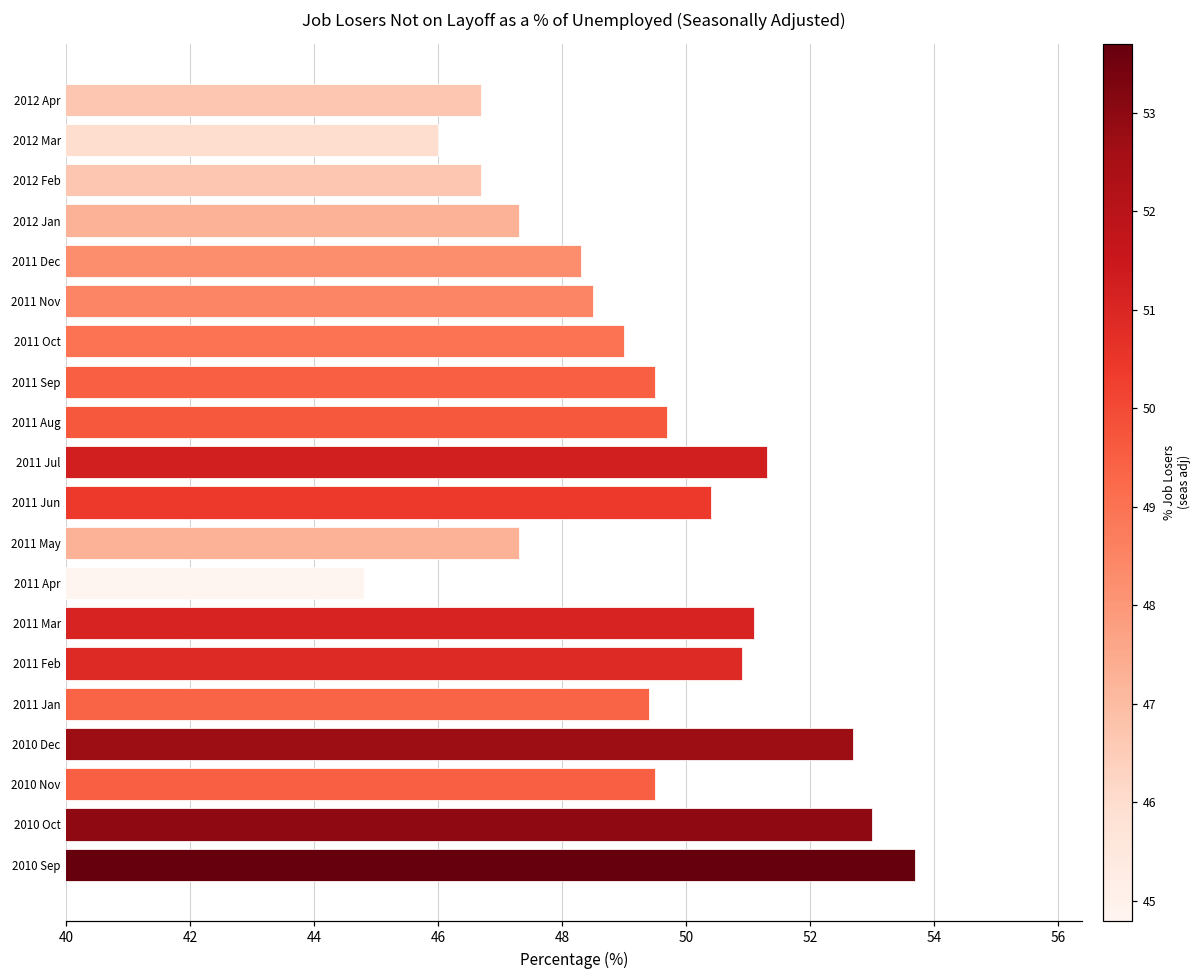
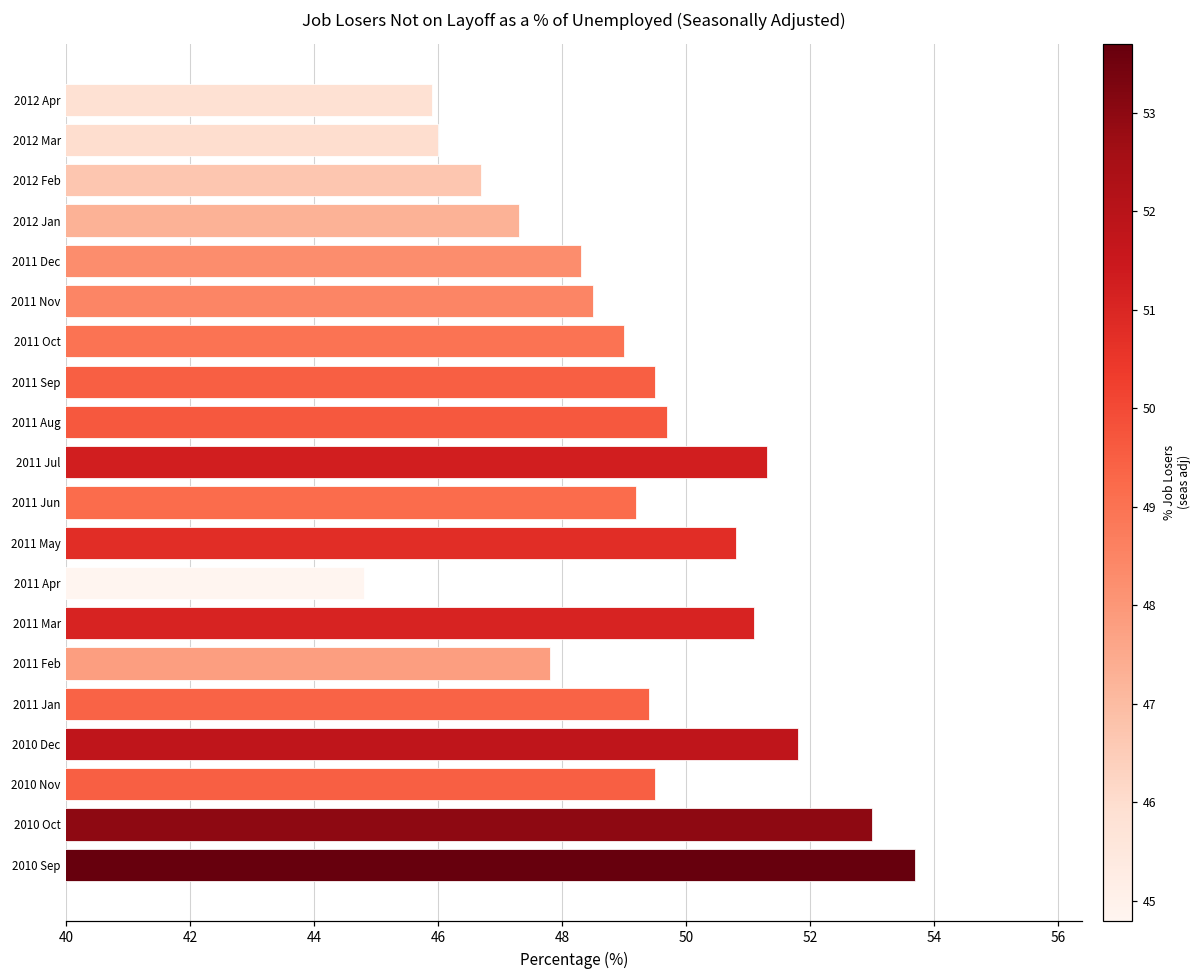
  {
-   "2012 Apr": 46.7,
+   "2012 Apr": 45.9,
    "2012 Mar": 46.0,
    "2012 Feb": 46.7,
    "2012 Jan": 47.3,
    "2011 Dec": 48.3,
    "2011 Nov": 48.5,
    "2011 Oct": 49.0,
    "2011 Sep": 49.5,
    "2011 Aug": 49.7,
    "2011 Jul": 51.3,
-   "2011 Jun": 50.4,
-   "2011 May": 47.3,
+   "2011 Jun": 49.2,
+   "2011 May": 50.8,
    "2011 Apr": 44.8,
    "2011 Mar": 51.1,
-   "2011 Feb": 50.9,
+   "2011 Feb": 47.8,
    "2011 Jan": 49.4,
-   "2010 Dec": 52.7,
+   "2010 Dec": 51.8,
    "2010 Nov": 49.5,
    "2010 Oct": 53.0,
    "2010 Sep": 53.7
  }
